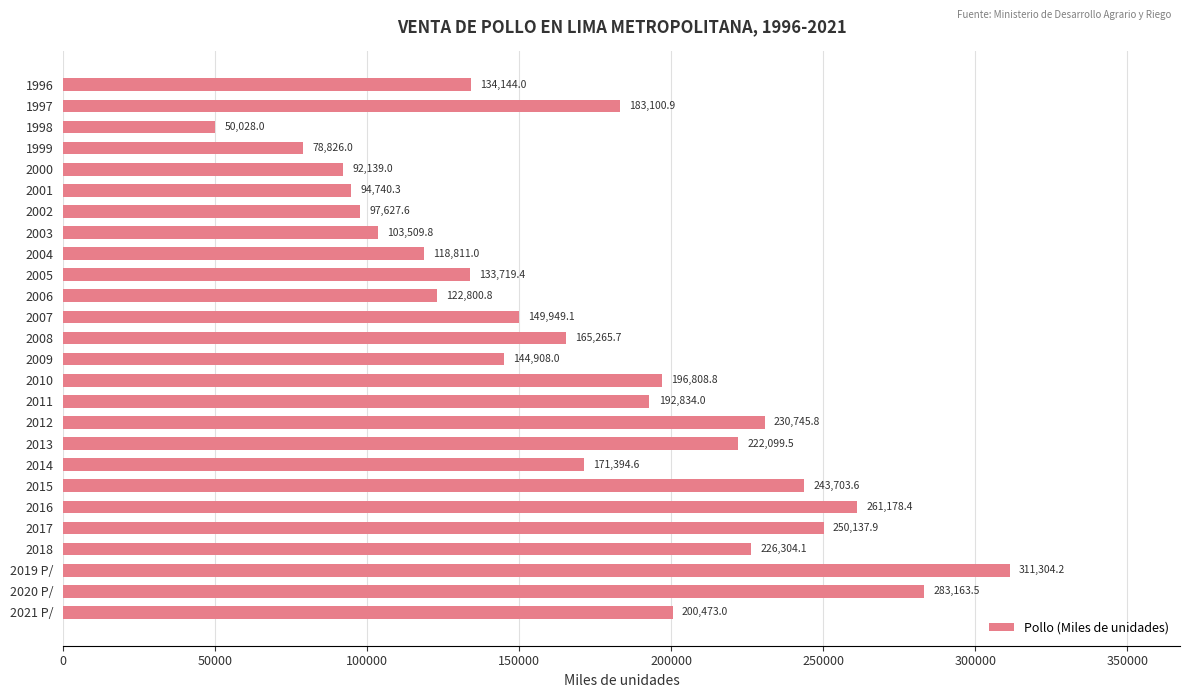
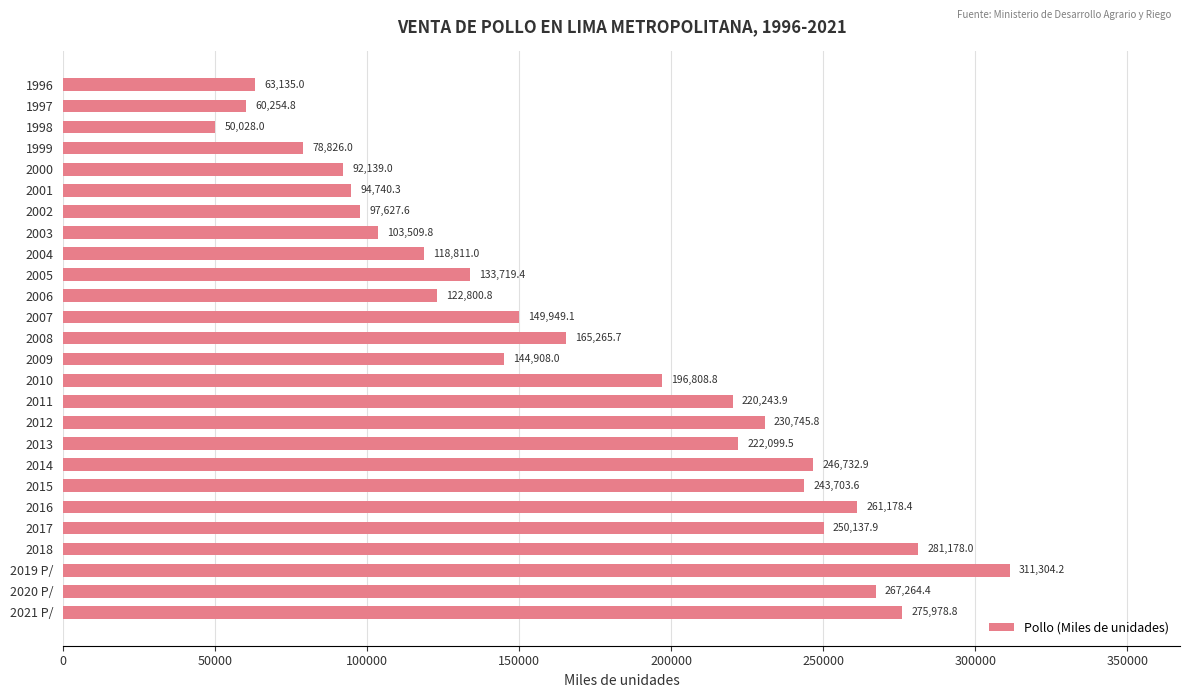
  {
-   "1996": "134,144.0",
-   "1997": "183,100.9",
+   "1996": "63,135.0",
+   "1997": "60,254.8",
    "1998": "50,028.0",
    "1999": "78,826.0",
    "2000": "92,139.0",
    "2001": "94,740.3",
    "2002": "97,627.6",
    "2003": "103,509.8",
    "2004": "118,811.0",
    "2005": "133,719.4",
    "2006": "122,800.8",
    "2007": "149,949.1",
    "2008": "165,265.7",
    "2009": "144,908.0",
    "2010": "196,808.8",
-   "2011": "192,834.0",
+   "2011": "220,243.9",
    "2012": "230,745.8",
    "2013": "222,099.5",
-   "2014": "171,394.6",
+   "2014": "246,732.9",
    "2015": "243,703.6",
    "2016": "261,178.4",
    "2017": "250,137.9",
-   "2018": "226,304.1",
+   "2018": "281,178.0",
    "2019 P/": "311,304.2",
-   "2020 P/": "283,163.5",
-   "2021 P/": "200,473.0"
+   "2020 P/": "267,264.4",
+   "2021 P/": "275,978.8"
  }
